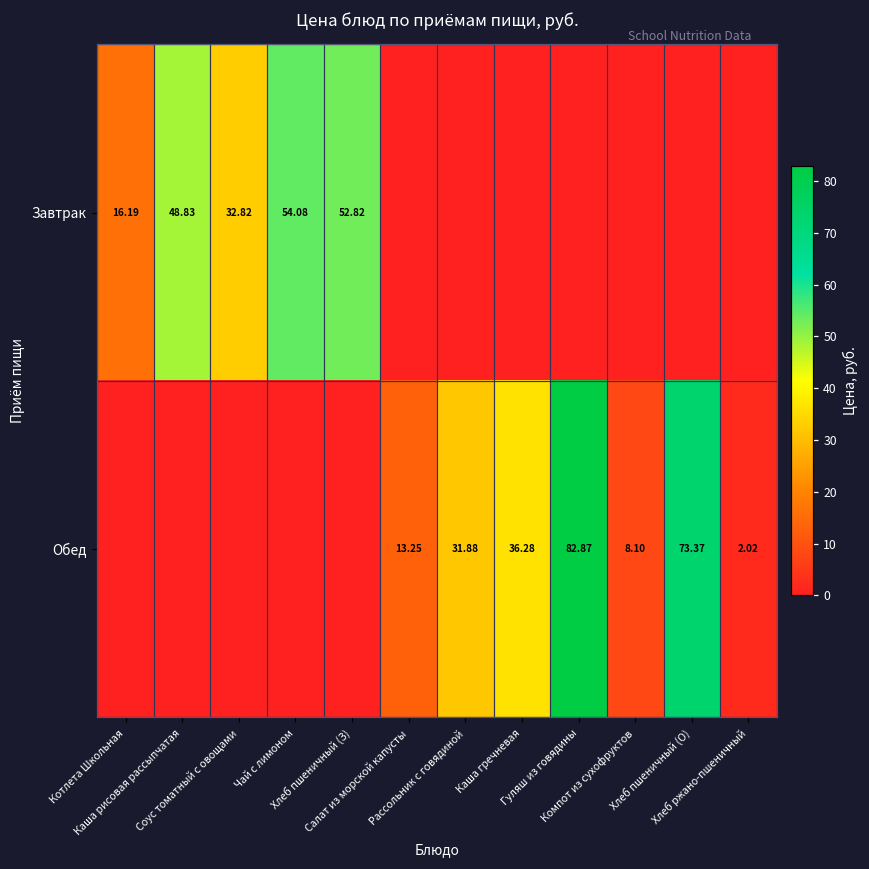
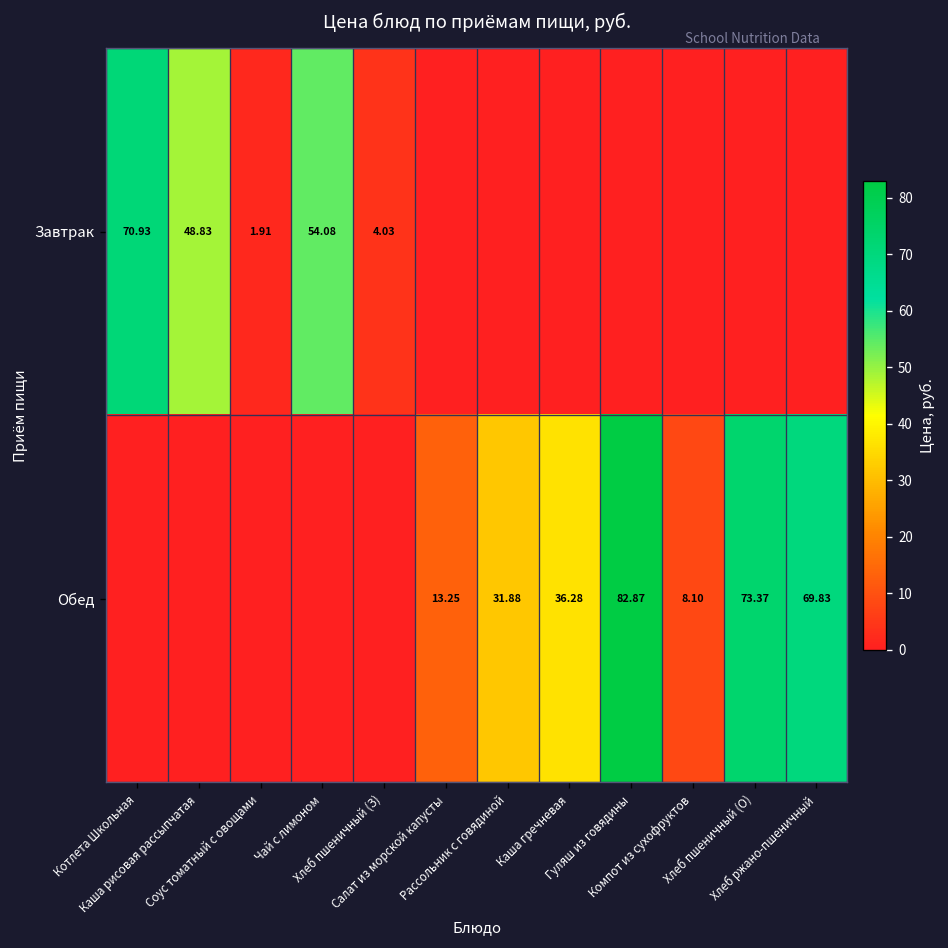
  {
    "Завтрак": {
-     "Котлета Школьная": 16.19,
+     "Котлета Школьная": 70.93,
      "Каша рисовая рассыпчатая": 48.83,
-     "Соус томатный с овощами": 32.82,
+     "Соус томатный с овощами": 1.91,
      "Чай с лимоном": 54.08,
-     "Хлеб пшеничный (З)": 52.82
+     "Хлеб пшеничный (З)": 4.03
    },
    "Обед": {
      "Салат из морской капусты": 13.25,
      "Рассольник с говядиной": 31.88,
      "Каша гречневая": 36.28,
      "Гуляш из говядины": 82.87,
      "Компот из сухофруктов": 8.10,
      "Хлеб пшеничный (О)": 73.37,
-     "Хлеб ржано-пшеничный": 2.02
+     "Хлеб ржано-пшеничный": 69.83
    }
  }
